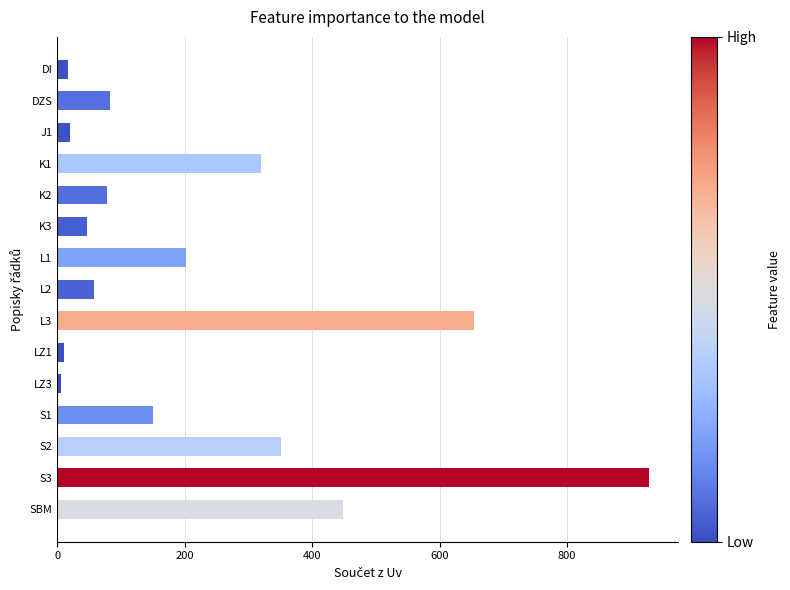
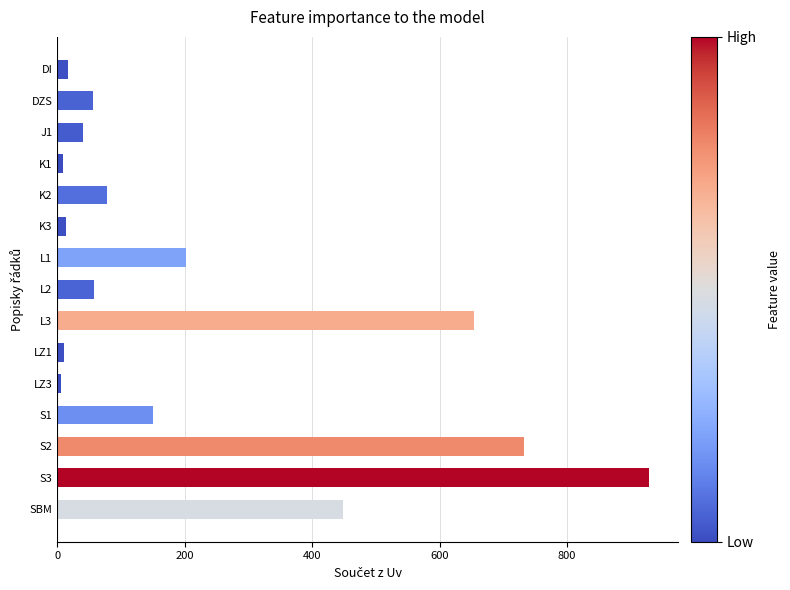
  {
    "DI": 20,
-   "DZS": 80,
-   "J1": 20,
-   "K1": 320,
+   "DZS": 60,
+   "J1": 40,
+   "K1": 10,
    "K2": 80,
-   "K3": 50,
+   "K3": 10,
    "L1": 200,
    "L2": 60,
    "L3": 650,
    "LZ1": 10,
    "LZ3": 10,
    "S1": 150,
-   "S2": 350,
+   "S2": 730,
    "S3": 930,
    "SBM": 450
  }
